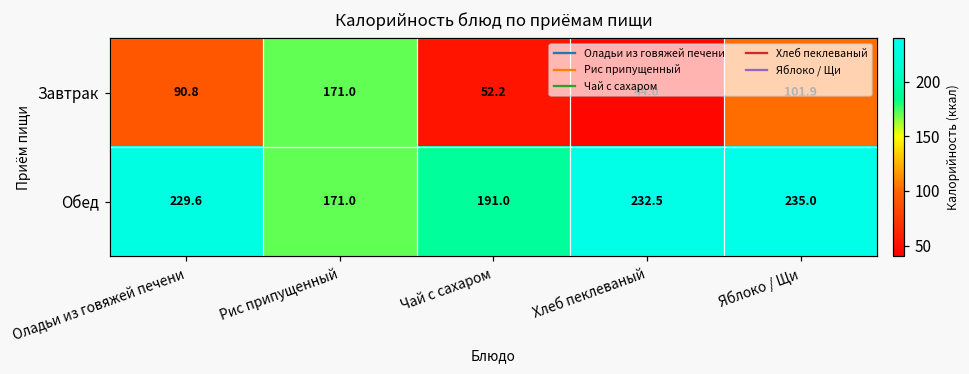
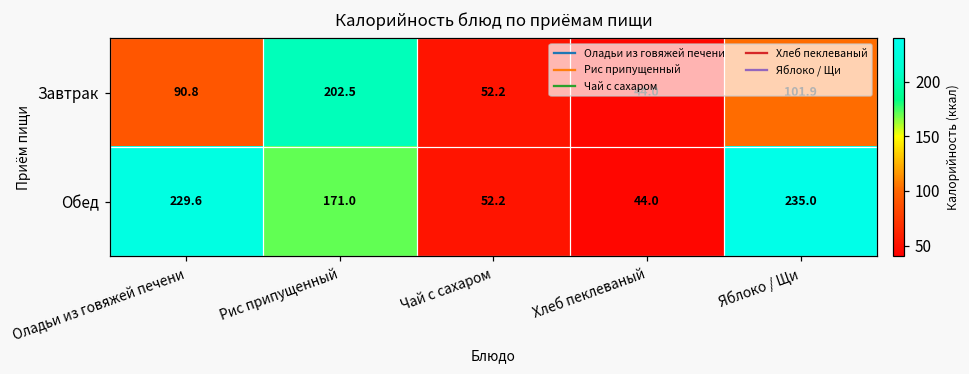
  {
    "Завтрак": {
      "Оладьи из говяжей печени": 90.8,
-     "Рис припущенный": 171.0,
+     "Рис припущенный": 202.5,
      "Чай с сахаром": 52.2
    },
    "Обед": {
      "Оладьи из говяжей печени": 229.6,
      "Рис припущенный": 171.0,
-     "Чай с сахаром": 191.0,
-     "Хлеб пеклеваный": 232.5,
+     "Чай с сахаром": 52.2,
+     "Хлеб пеклеваный": 44.0,
      "Яблоко / Щи": 235.0
    }
  }
